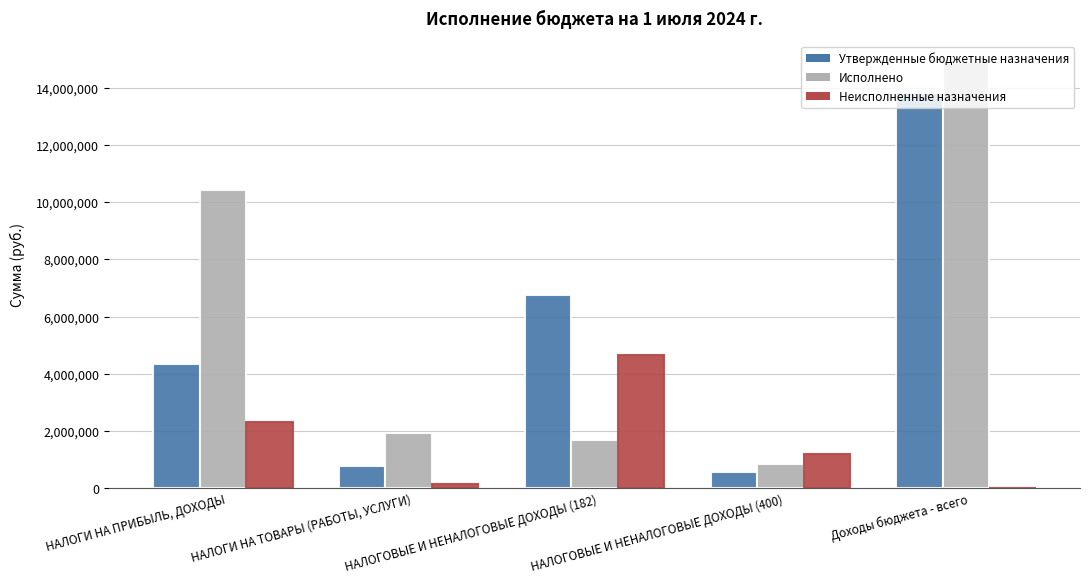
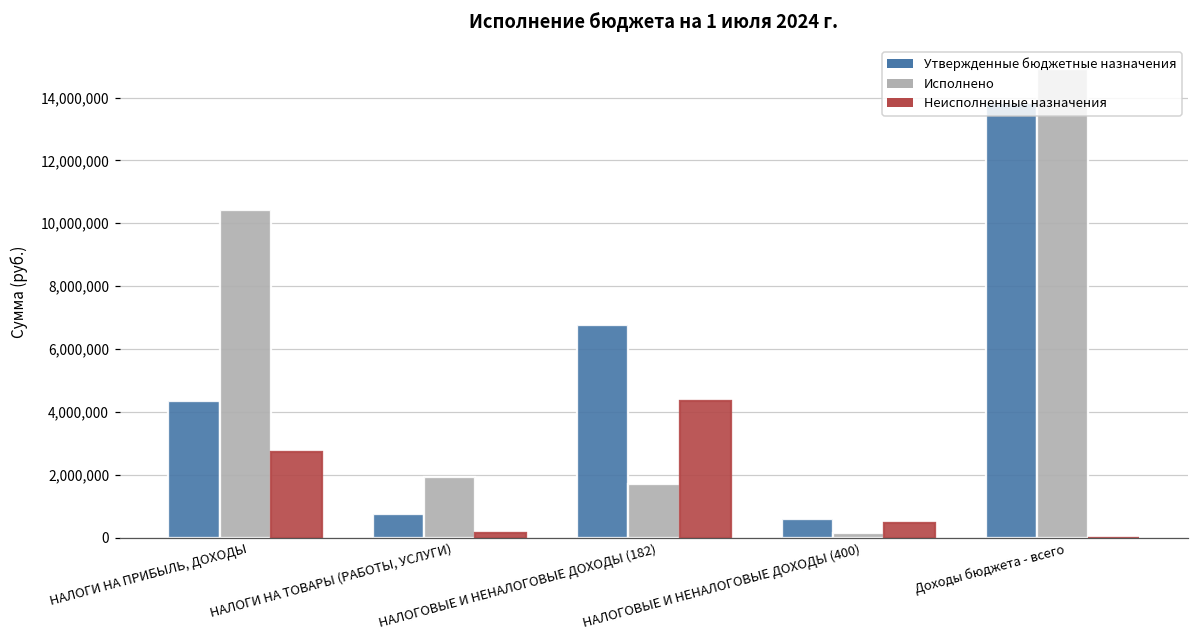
  {
    "Утвержденные бюджетные назначения": {
      "НАЛОГИ НА ПРИБЫЛЬ, ДОХОДЫ": "4,300,000",
      "НАЛОГИ НА ТОВАРЫ (РАБОТЫ, УСЛУГИ)": "800,000",
      "НАЛОГОВЫЕ И НЕНАЛОГОВЫЕ ДОХОДЫ (182)": "6,800,000",
      "НАЛОГОВЫЕ И НЕНАЛОГОВЫЕ ДОХОДЫ (400)": "600,000"
    },
    "Исполнено": {
      "НАЛОГИ НА ПРИБЫЛЬ, ДОХОДЫ": "10,400,000",
      "НАЛОГИ НА ТОВАРЫ (РАБОТЫ, УСЛУГИ)": "1,900,000",
      "НАЛОГОВЫЕ И НЕНАЛОГОВЫЕ ДОХОДЫ (182)": "1,700,000",
-     "НАЛОГОВЫЕ И НЕНАЛОГОВЫЕ ДОХОДЫ (400)": "800,000"
+     "НАЛОГОВЫЕ И НЕНАЛОГОВЫЕ ДОХОДЫ (400)": "100,000"
    },
    "Неисполненные назначения": {
-     "НАЛОГИ НА ПРИБЫЛЬ, ДОХОДЫ": "2,300,000",
+     "НАЛОГИ НА ПРИБЫЛЬ, ДОХОДЫ": "2,700,000",
      "НАЛОГИ НА ТОВАРЫ (РАБОТЫ, УСЛУГИ)": "200,000",
-     "НАЛОГОВЫЕ И НЕНАЛОГОВЫЕ ДОХОДЫ (182)": "4,700,000",
-     "НАЛОГОВЫЕ И НЕНАЛОГОВЫЕ ДОХОДЫ (400)": "1,200,000",
+     "НАЛОГОВЫЕ И НЕНАЛОГОВЫЕ ДОХОДЫ (182)": "4,300,000",
+     "НАЛОГОВЫЕ И НЕНАЛОГОВЫЕ ДОХОДЫ (400)": "500,000",
      "Доходы бюджета - всего": "0"
    }
  }
